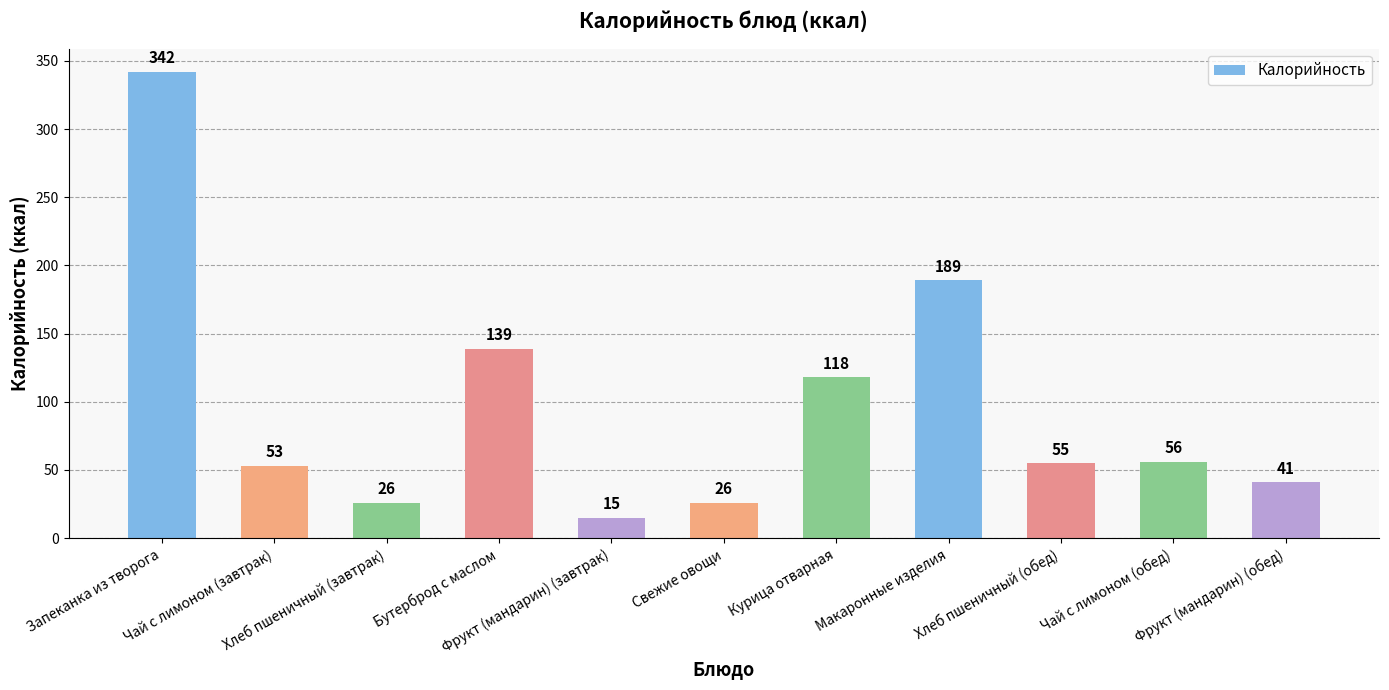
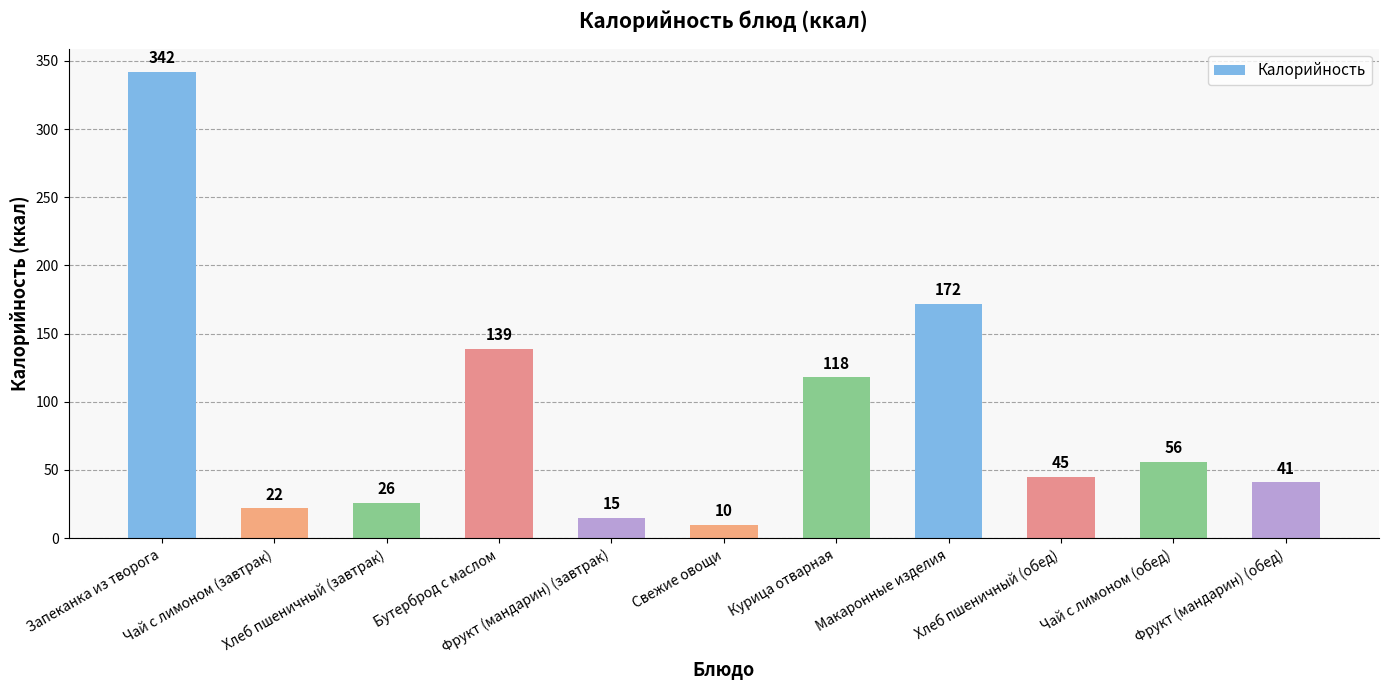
  {
    "Запеканка из творога": 342,
-   "Чай с лимоном (завтрак)": 53,
+   "Чай с лимоном (завтрак)": 22,
    "Хлеб пшеничный (завтрак)": 26,
    "Бутерброд с маслом": 139,
    "Фрукт (мандарин) (завтрак)": 15,
-   "Свежие овощи": 26,
+   "Свежие овощи": 10,
    "Курица отварная": 118,
-   "Макаронные изделия": 189,
-   "Хлеб пшеничный (обед)": 55,
+   "Макаронные изделия": 172,
+   "Хлеб пшеничный (обед)": 45,
    "Чай с лимоном (обед)": 56,
    "Фрукт (мандарин) (обед)": 41
  }
